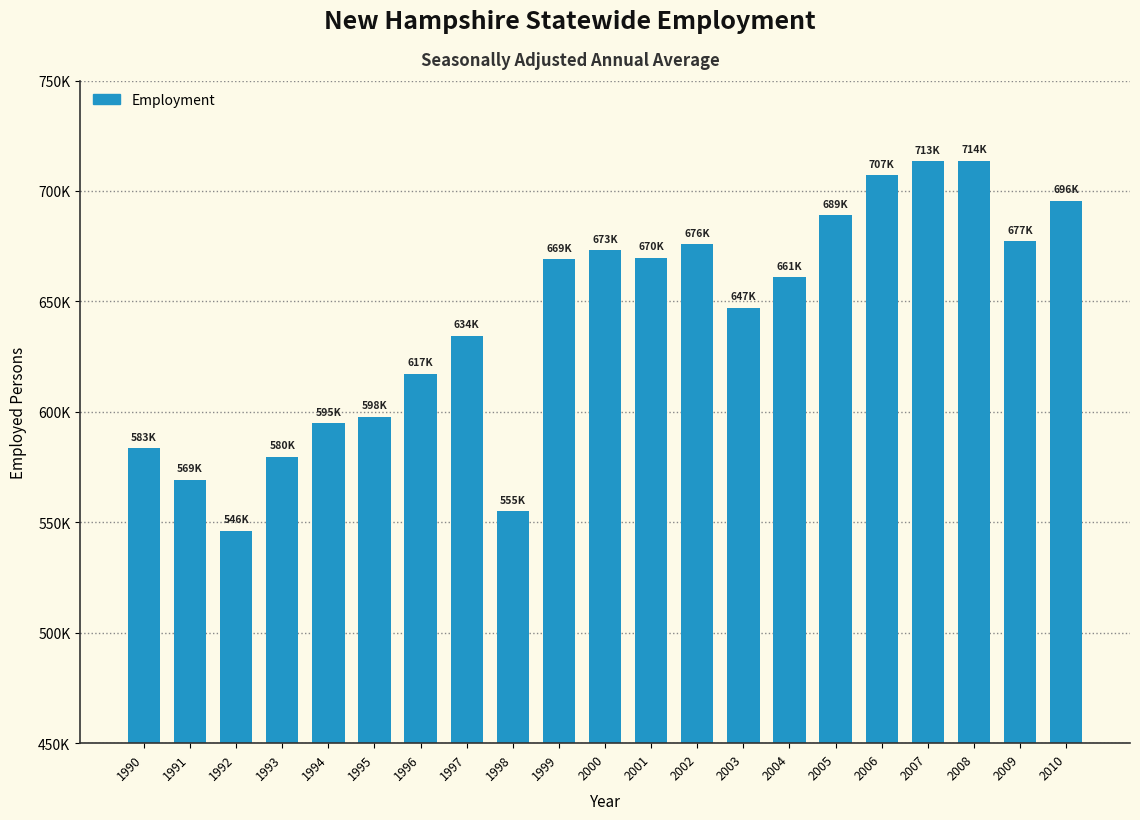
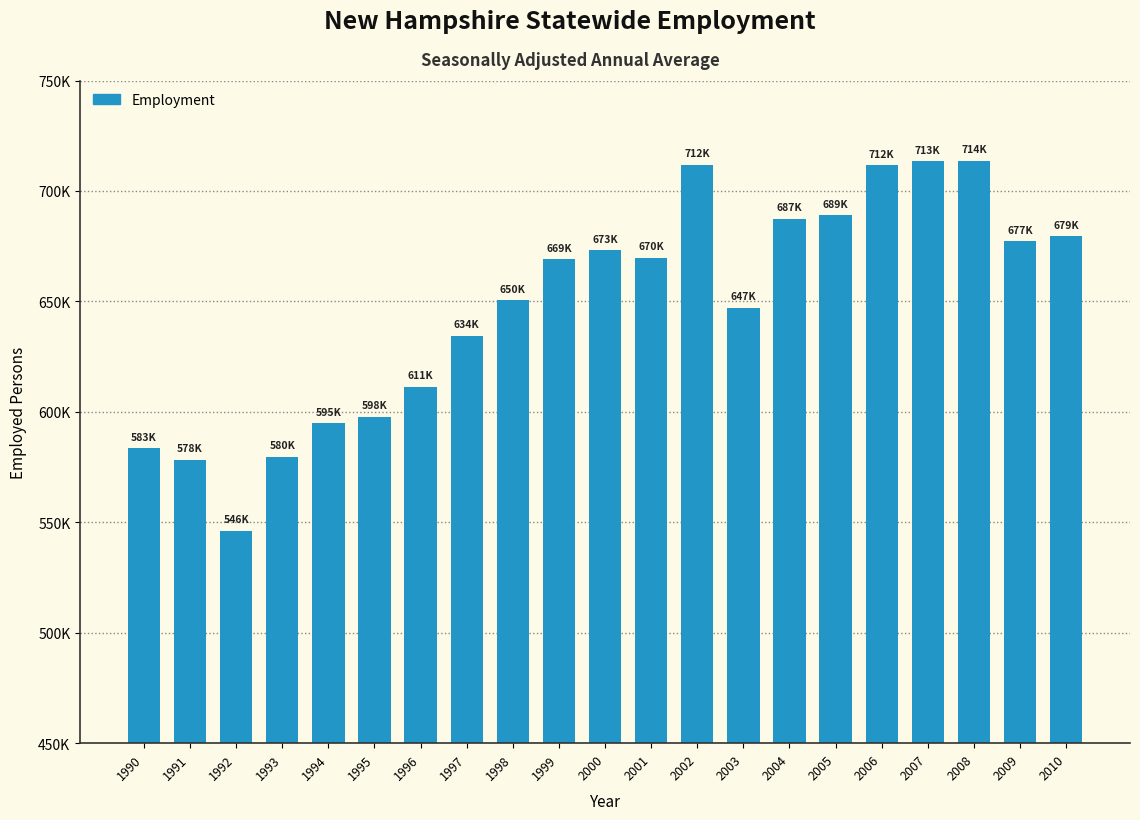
  {
    "1990": "583K",
-   "1991": "569K",
+   "1991": "578K",
    "1992": "546K",
    "1993": "580K",
    "1994": "595K",
    "1995": "598K",
-   "1996": "617K",
+   "1996": "611K",
    "1997": "634K",
-   "1998": "555K",
+   "1998": "650K",
    "1999": "669K",
    "2000": "673K",
    "2001": "670K",
-   "2002": "676K",
+   "2002": "712K",
    "2003": "647K",
-   "2004": "661K",
+   "2004": "687K",
    "2005": "689K",
-   "2006": "707K",
+   "2006": "712K",
    "2007": "713K",
    "2008": "714K",
    "2009": "677K",
-   "2010": "696K"
+   "2010": "679K"
  }
